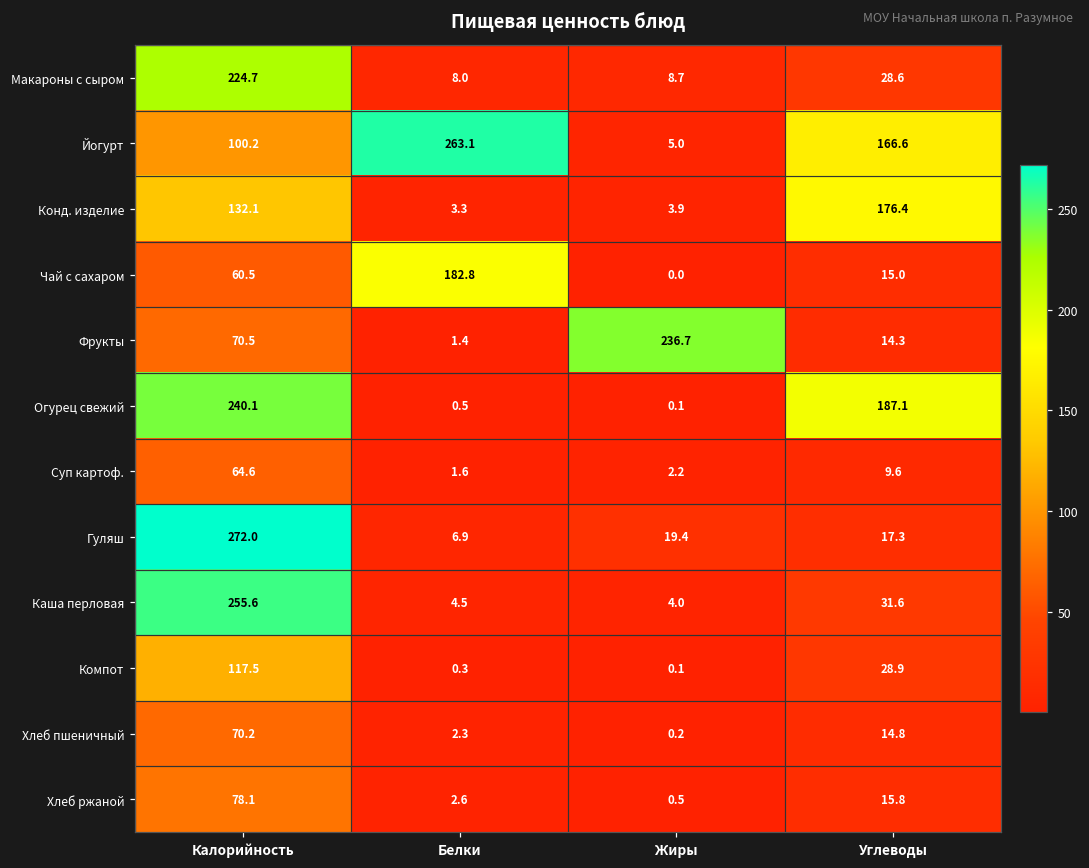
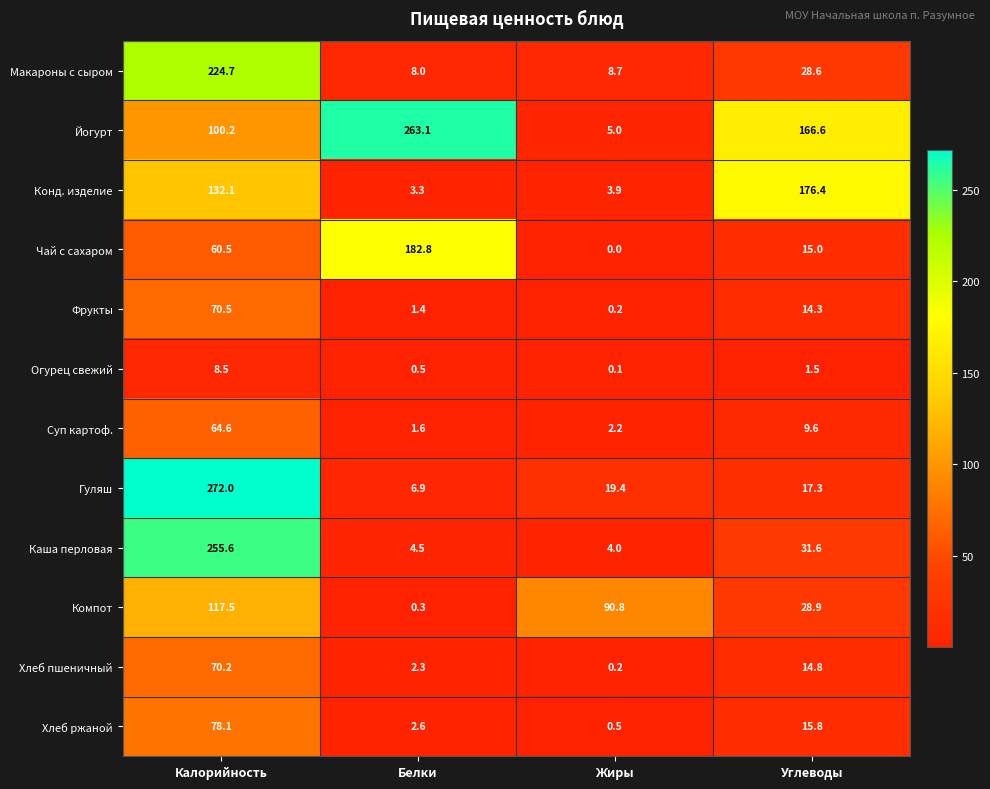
  {
    "Макароны с сыром": {
      "Калорийность": 224.7,
      "Белки": 8.0,
      "Жиры": 8.7,
      "Углеводы": 28.6
    },
    "Йогурт": {
      "Калорийность": 100.2,
      "Белки": 263.1,
      "Жиры": 5.0,
      "Углеводы": 166.6
    },
    "Конд. изделие": {
      "Калорийность": 132.1,
      "Белки": 3.3,
      "Жиры": 3.9,
      "Углеводы": 176.4
    },
    "Чай с сахаром": {
      "Калорийность": 60.5,
      "Белки": 182.8,
      "Жиры": 0.0,
      "Углеводы": 15.0
    },
    "Фрукты": {
      "Калорийность": 70.5,
      "Белки": 1.4,
-     "Жиры": 236.7,
+     "Жиры": 0.2,
      "Углеводы": 14.3
    },
    "Огурец свежий": {
-     "Калорийность": 240.1,
+     "Калорийность": 8.5,
      "Белки": 0.5,
      "Жиры": 0.1,
-     "Углеводы": 187.1
+     "Углеводы": 1.5
    },
    "Суп картоф.": {
      "Калорийность": 64.6,
      "Белки": 1.6,
      "Жиры": 2.2,
      "Углеводы": 9.6
    },
    "Гуляш": {
      "Калорийность": 272.0,
      "Белки": 6.9,
      "Жиры": 19.4,
      "Углеводы": 17.3
    },
    "Каша перловая": {
      "Калорийность": 255.6,
      "Белки": 4.5,
      "Жиры": 4.0,
      "Углеводы": 31.6
    },
    "Компот": {
      "Калорийность": 117.5,
      "Белки": 0.3,
-     "Жиры": 0.1,
+     "Жиры": 90.8,
      "Углеводы": 28.9
    },
    "Хлеб пшеничный": {
      "Калорийность": 70.2,
      "Белки": 2.3,
      "Жиры": 0.2,
      "Углеводы": 14.8
    },
    "Хлеб ржаной": {
      "Калорийность": 78.1,
      "Белки": 2.6,
      "Жиры": 0.5,
      "Углеводы": 15.8
    }
  }
